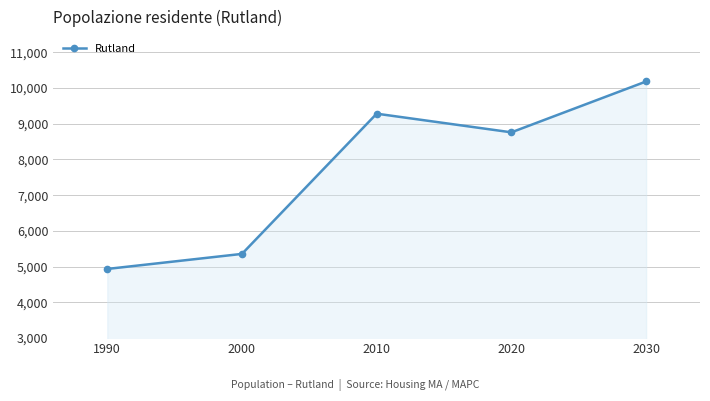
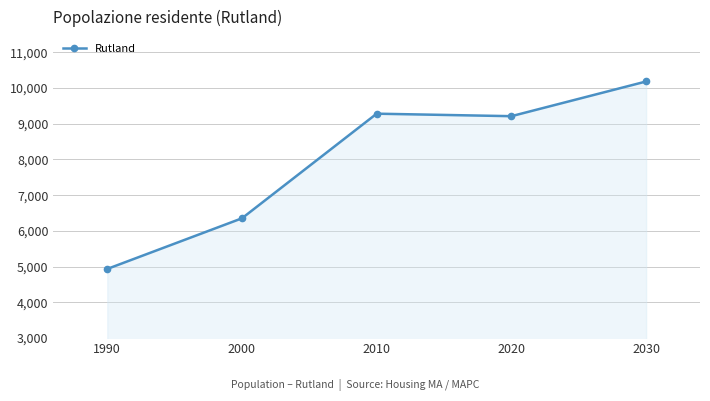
  {
    "1990": "4,900",
-   "2000": "5,400",
+   "2000": "6,400",
    "2010": "9,300",
-   "2020": "8,800",
+   "2020": "9,200",
    "2030": "10,200"
  }
